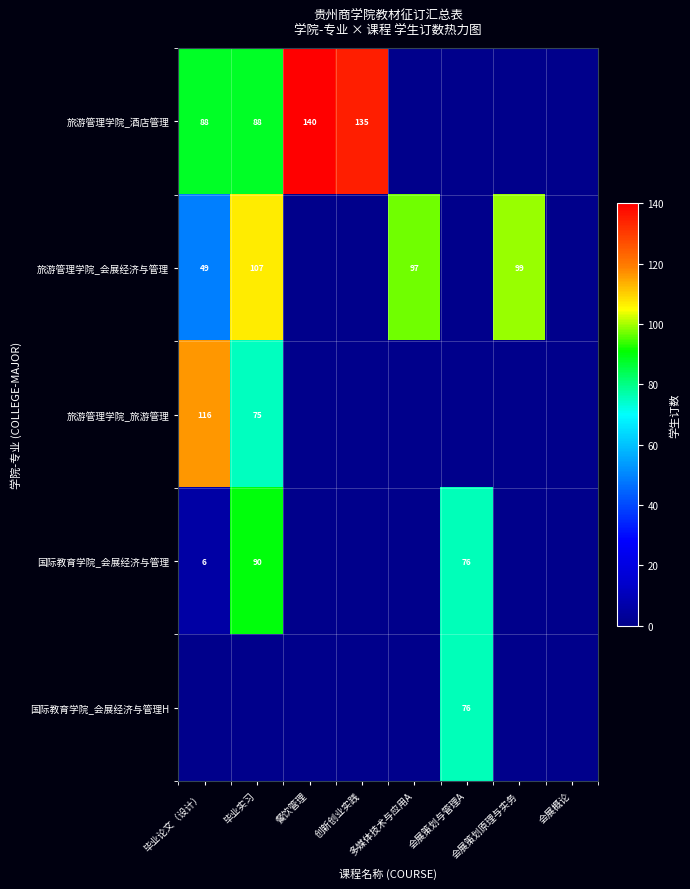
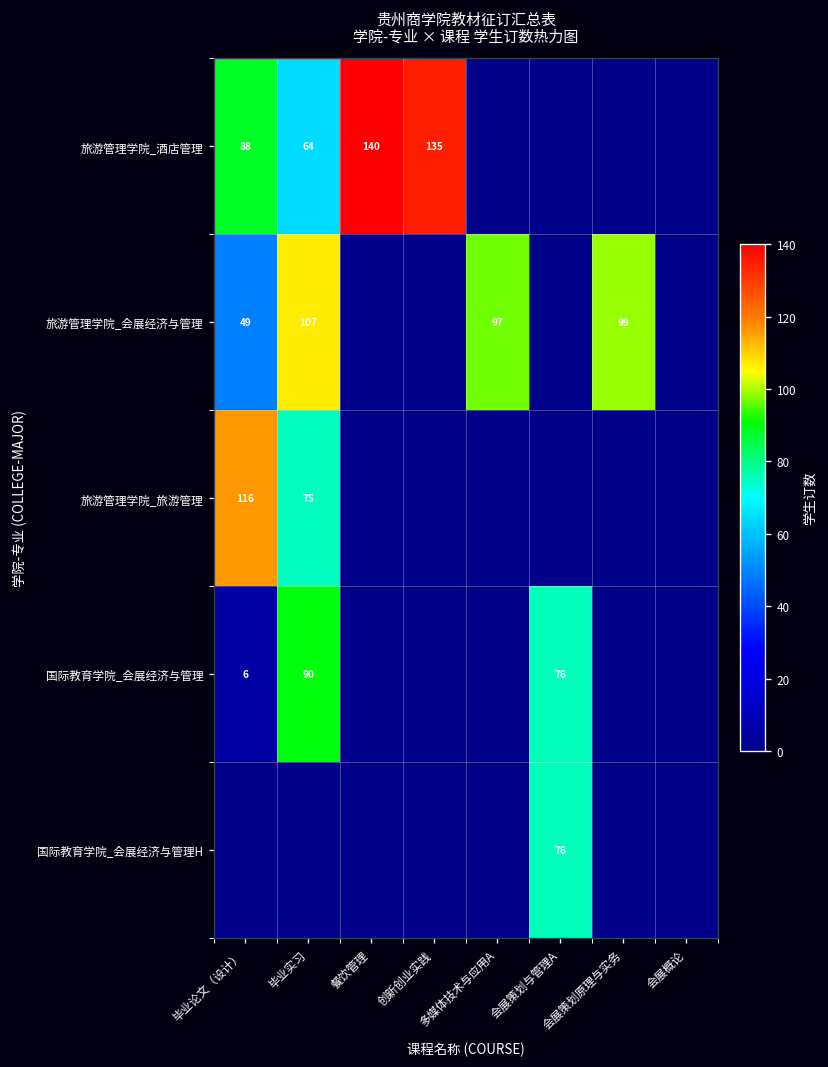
  {
    "旅游管理学院_酒店管理": {
      "毕业论文（设计）": 88,
-     "毕业实习": 88,
+     "毕业实习": 64,
      "餐饮管理": 140,
      "创新创业实践": 135
    },
    "旅游管理学院_会展经济与管理": {
      "毕业论文（设计）": 49,
      "毕业实习": 107,
      "多媒体技术与应用A": 97,
      "会展策划原理与实务": 99
    },
    "旅游管理学院_旅游管理": {
      "毕业论文（设计）": 116,
      "毕业实习": 75
    },
    "国际教育学院_会展经济与管理": {
      "毕业论文（设计）": 6,
      "毕业实习": 90,
      "会展策划与管理A": 76
    },
    "国际教育学院_会展经济与管理H": {
      "会展策划与管理A": 76
    }
  }
